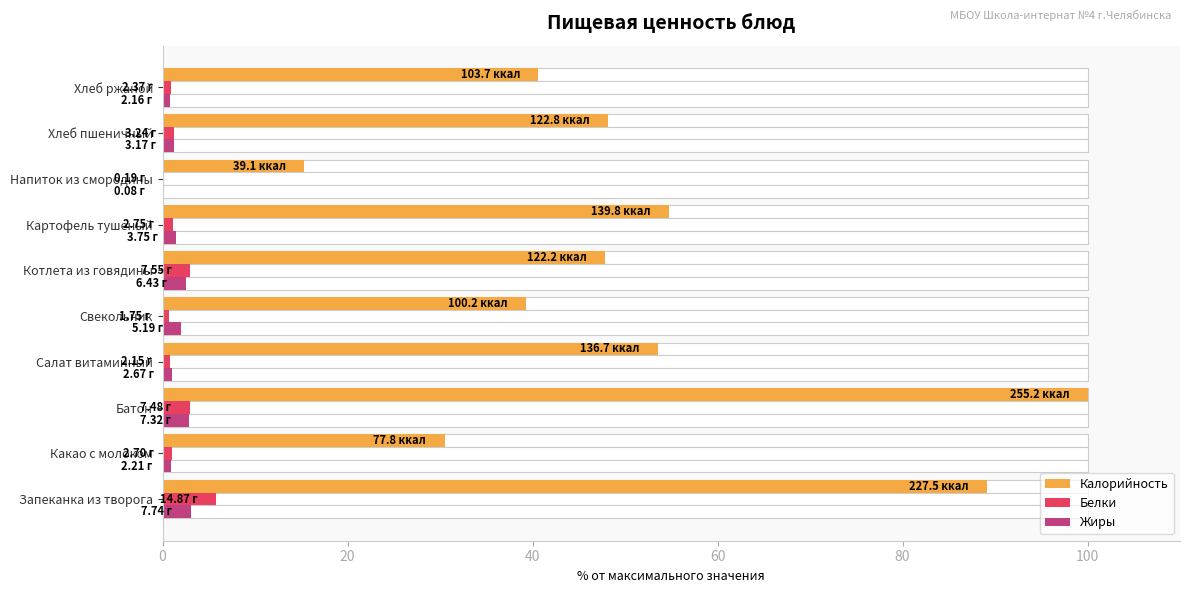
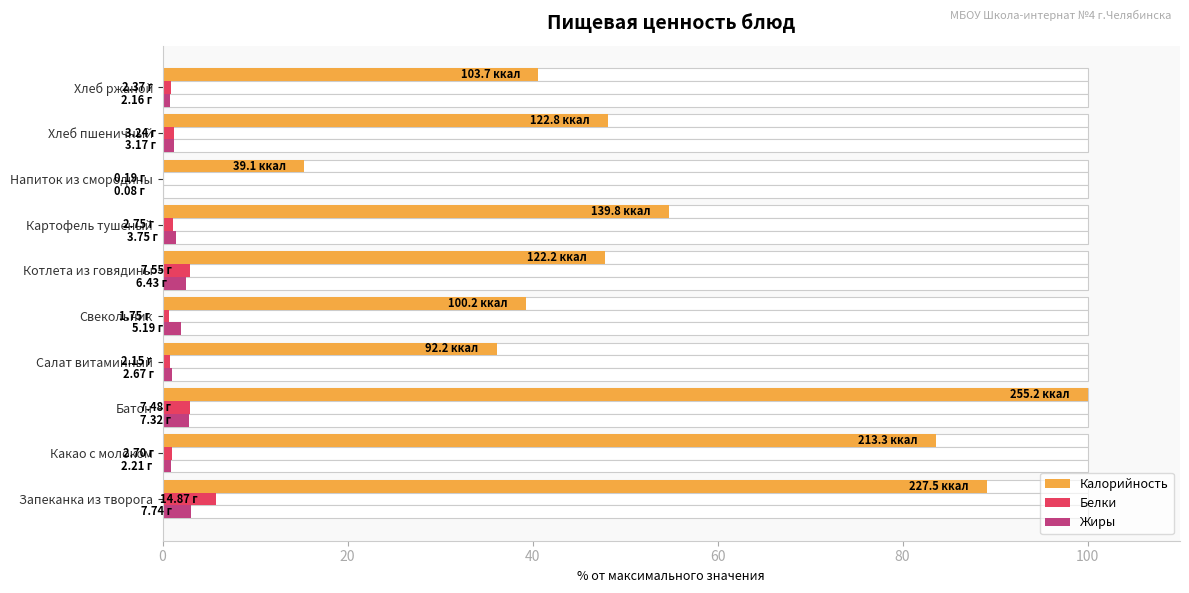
  {
    "Калорийность": {
-     "Салат витаминный": 136.7,
-     "Какао с молоком": 77.8
+     "Салат витаминный": 92.2,
+     "Какао с молоком": 213.3
    }
  }
